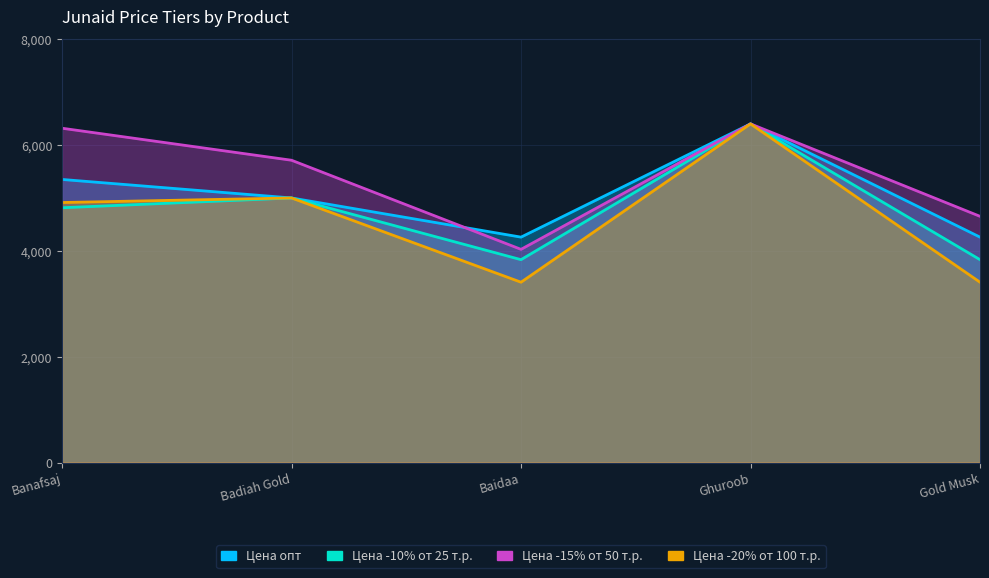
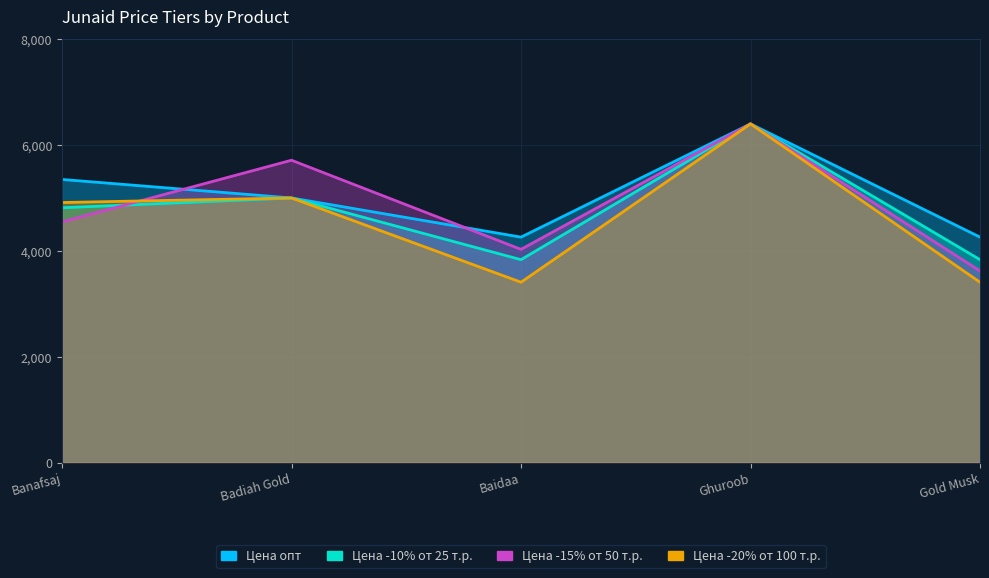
  {
    "Цена -15% от 50 т.р.": {
-     "Banafsaj": "6,300",
+     "Banafsaj": "4,500",
      "Badiah Gold": "5,700",
      "Baidaa": "4,000",
-     "Gold Musk": "4,700"
+     "Gold Musk": "3,600"
    },
    "Цена -20% от 100 т.р.": {
      "Banafsaj": "4,900",
      "Baidaa": "3,400",
      "Gold Musk": "3,400"
    }
  }
